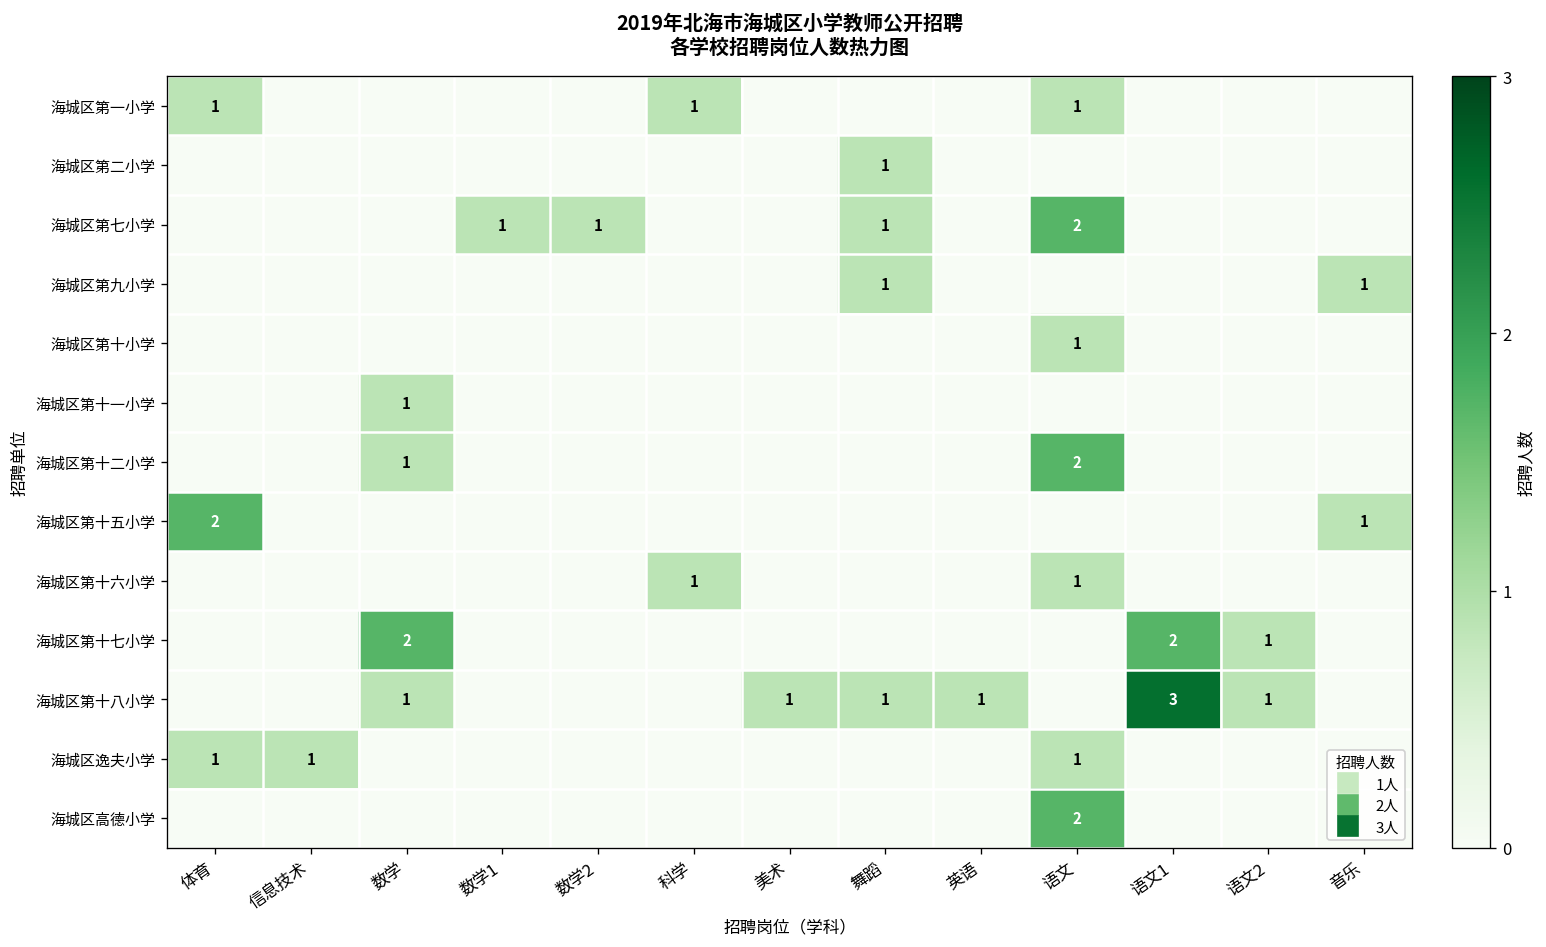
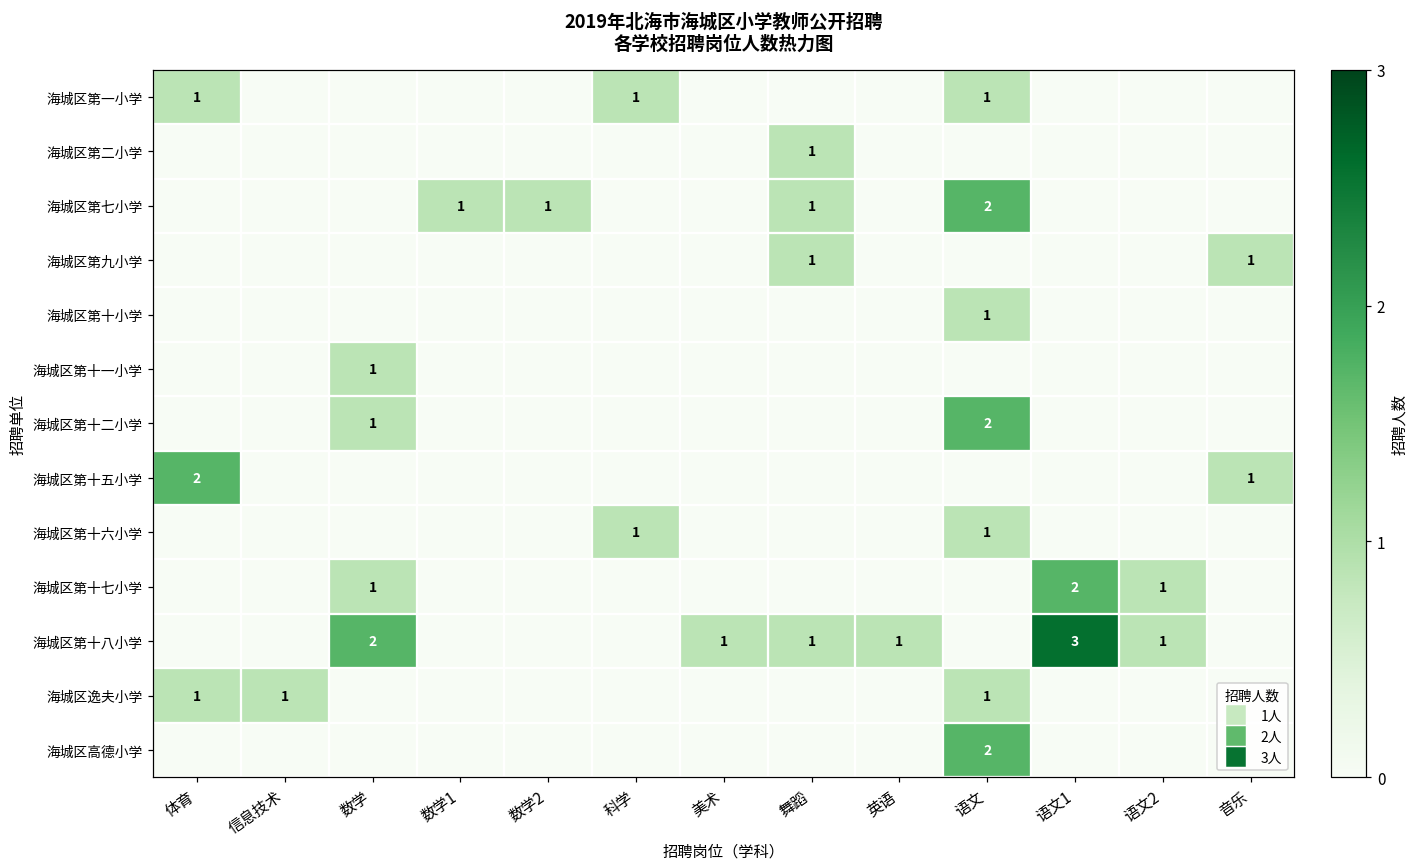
  {
    "海城区第一小学": {
      "体育": 1,
      "科学": 1,
      "语文": 1
    },
    "海城区第二小学": {
      "舞蹈": 1
    },
    "海城区第七小学": {
      "数学1": 1,
      "数学2": 1,
      "舞蹈": 1,
      "语文": 2
    },
    "海城区第九小学": {
      "舞蹈": 1,
      "音乐": 1
    },
    "海城区第十小学": {
      "语文": 1
    },
    "海城区第十一小学": {
      "数学": 1
    },
    "海城区第十二小学": {
      "数学": 1,
      "语文": 2
    },
    "海城区第十五小学": {
      "体育": 2,
      "音乐": 1
    },
    "海城区第十六小学": {
      "科学": 1,
      "语文": 1
    },
    "海城区第十七小学": {
-     "数学": 2,
+     "数学": 1,
      "语文1": 2,
      "语文2": 1
    },
    "海城区第十八小学": {
-     "数学": 1,
+     "数学": 2,
      "美术": 1,
      "舞蹈": 1,
      "英语": 1,
      "语文1": 3,
      "语文2": 1
    },
    "海城区逸夫小学": {
      "体育": 1,
      "信息技术": 1,
      "语文": 1
    },
    "海城区高德小学": {
      "语文": 2
    }
  }
